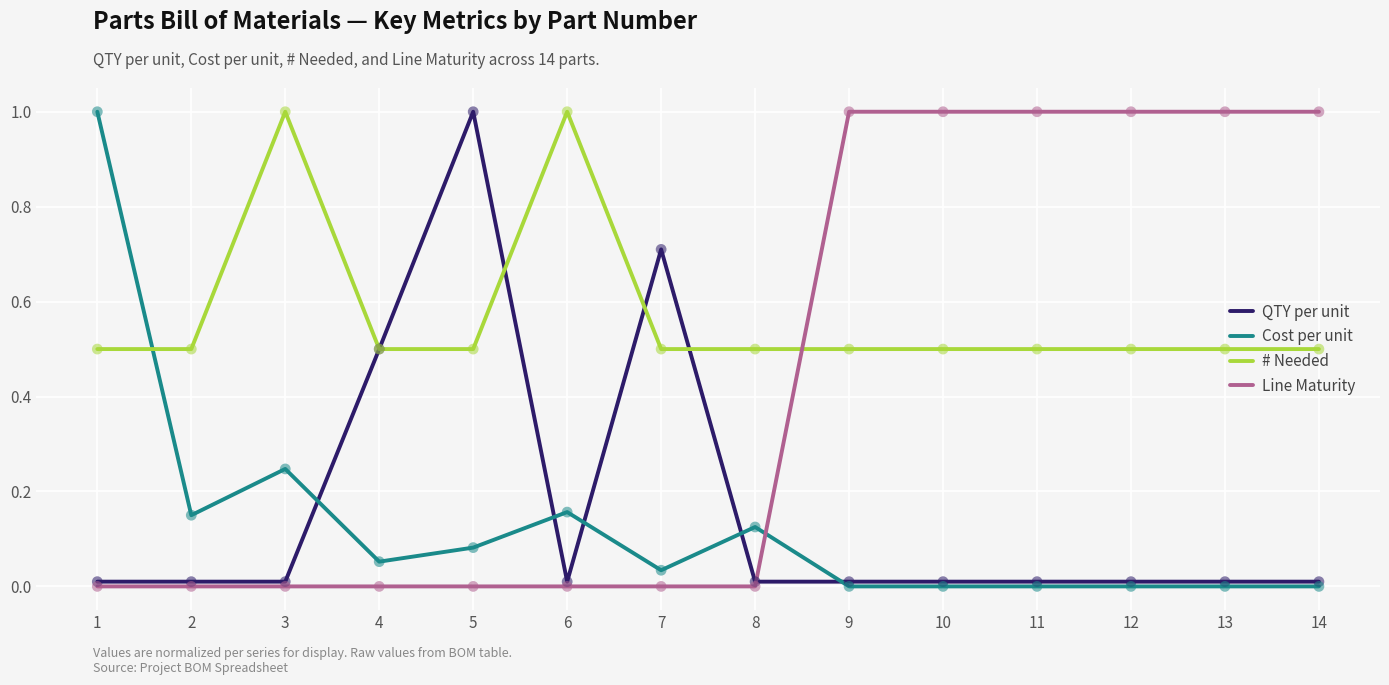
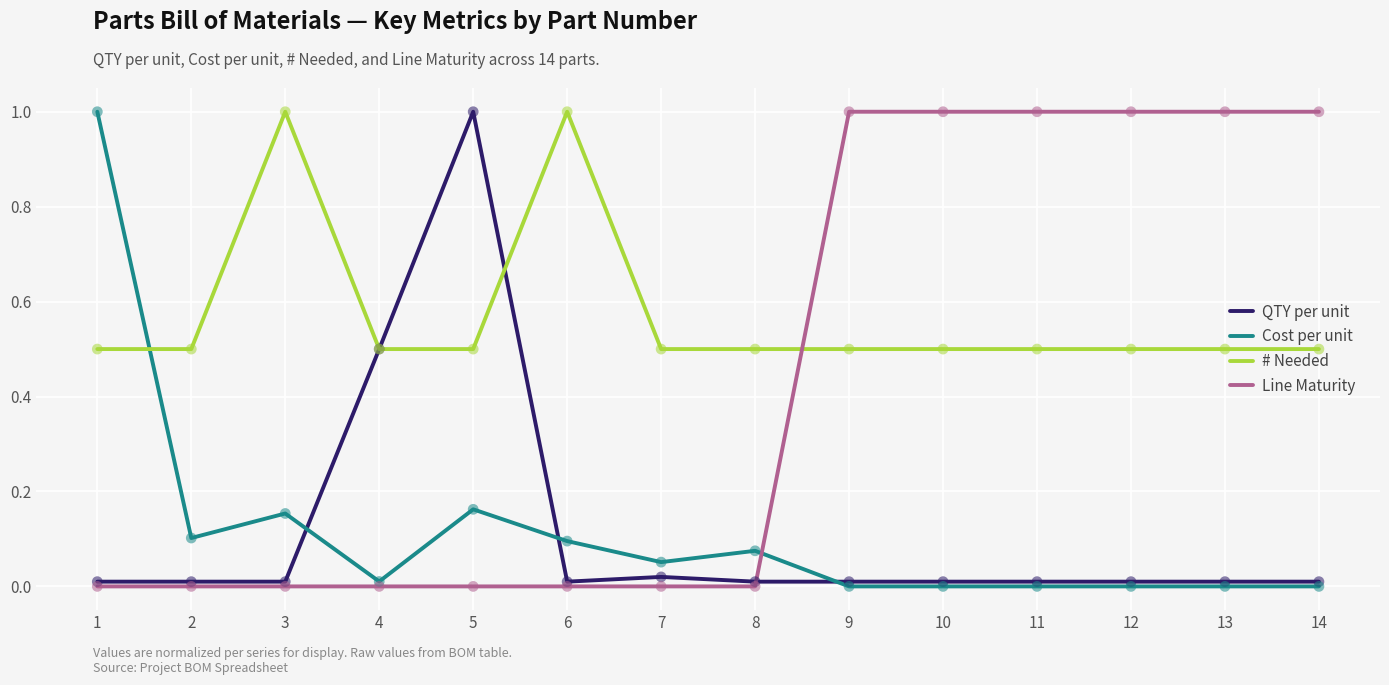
  {
    "QTY per unit": {
      "1": 0.01,
      "2": 0.01,
      "3": 0.01,
      "5": 1.00,
      "6": 0.01,
-     "7": 0.71,
+     "7": 0.02,
      "8": 0.01,
      "9": 0.01,
      "10": 0.01,
      "11": 0.01,
      "12": 0.01,
      "13": 0.01,
      "14": 0.01
    },
    "Cost per unit": {
      "1": 1.00,
-     "2": 0.15,
-     "3": 0.25,
-     "4": 0.05,
-     "5": 0.08,
-     "6": 0.16,
-     "7": 0.03,
-     "8": 0.13,
+     "2": 0.10,
+     "3": 0.15,
+     "4": 0.01,
+     "5": 0.16,
+     "6": 0.10,
+     "7": 0.05,
+     "8": 0.08,
      "9": 0.00,
      "10": 0.00,
      "11": 0.00,
      "12": 0.00,
      "13": 0.00,
      "14": 0.00
    },
    "# Needed": {
      "1": 0.50,
      "2": 0.50,
      "3": 1.00,
      "5": 0.50,
      "6": 1.00,
      "7": 0.50,
      "8": 0.50,
      "9": 0.50,
      "10": 0.50,
      "11": 0.50,
      "12": 0.50,
      "13": 0.50,
      "14": 0.50
    },
    "Line Maturity": {
      "1": 0.00,
      "2": 0.00,
      "3": 0.00,
      "4": 0.00,
      "5": 0.00,
      "6": 0.00,
      "7": 0.00,
      "8": 0.00,
      "9": 1.00,
      "10": 1.00,
      "11": 1.00,
      "12": 1.00,
      "13": 1.00,
      "14": 1.00
    }
  }
